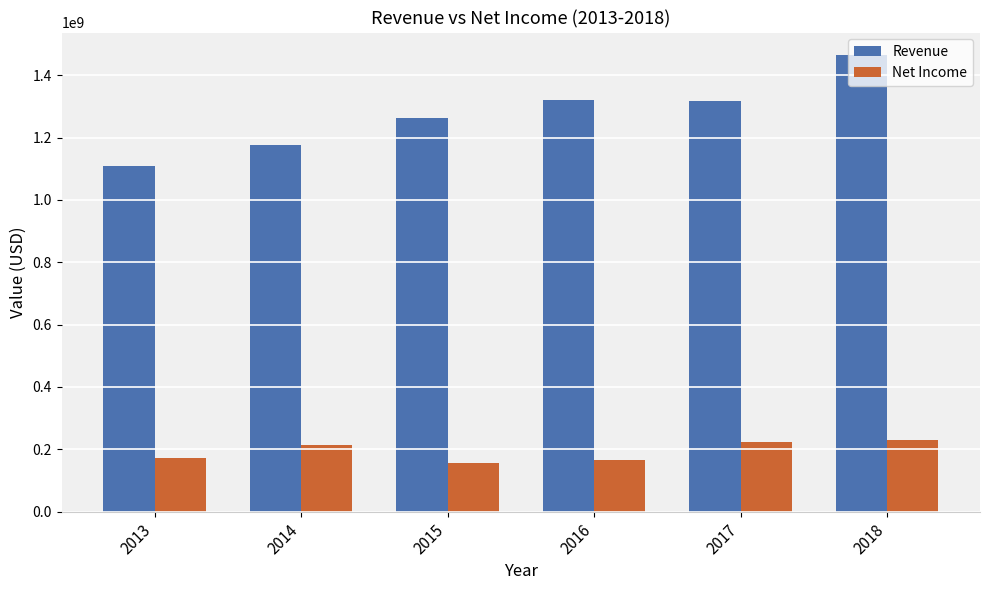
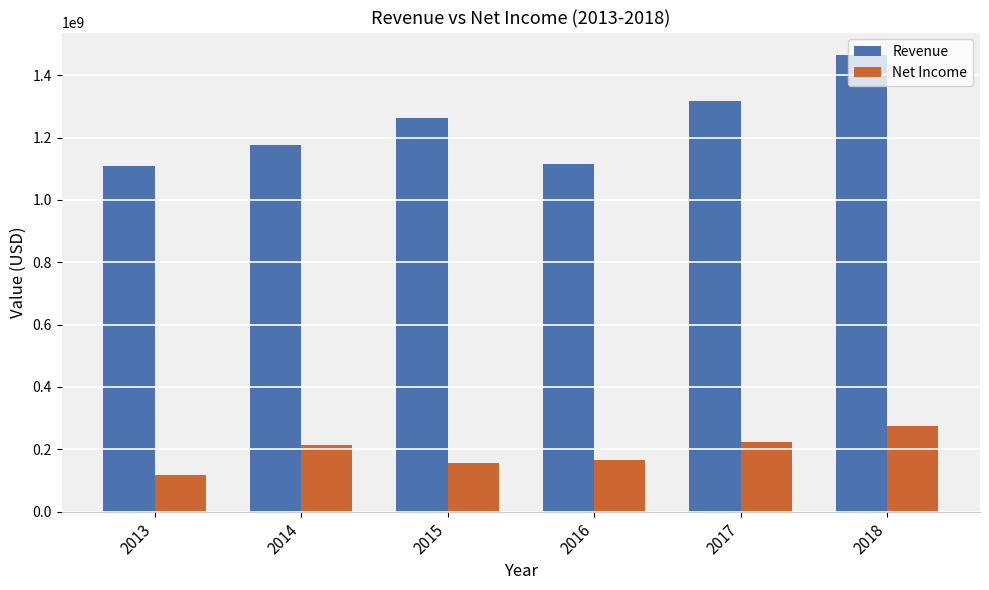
  {
    "Revenue": {
      "2013": 1110000000,
      "2014": 1180000000,
      "2015": 1260000000,
-     "2016": 1320000000,
+     "2016": 1120000000,
      "2017": 1320000000
    },
    "Net Income": {
-     "2013": 170000000,
+     "2013": 120000000,
      "2014": 210000000,
      "2015": 150000000,
      "2016": 170000000,
      "2017": 220000000,
-     "2018": 230000000
+     "2018": 280000000
    }
  }
